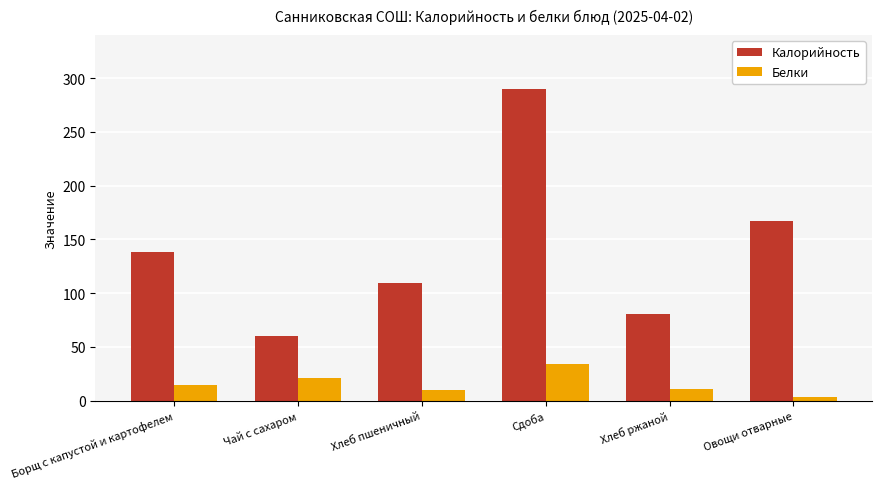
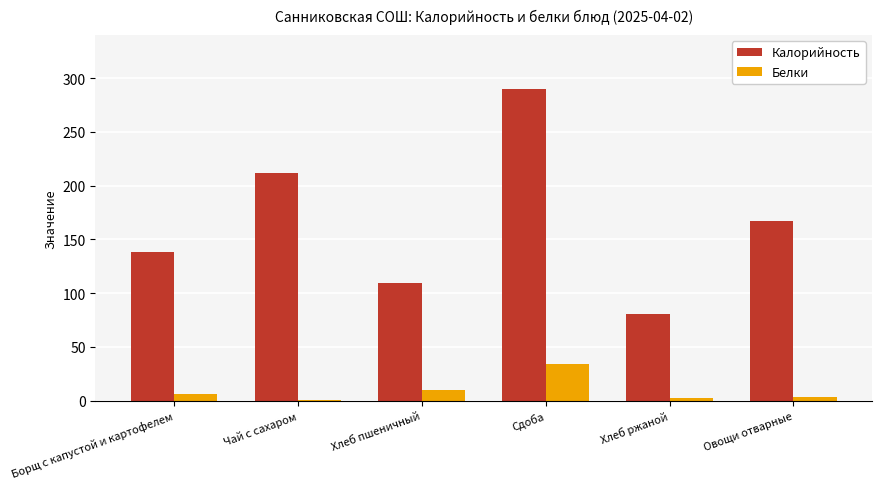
  {
    "Калорийность": {
      "Борщ с капустой и картофелем": 138,
-     "Чай с сахаром": 60,
+     "Чай с сахаром": 211,
      "Хлеб пшеничный": 109,
      "Сдоба": 290,
      "Хлеб ржаной": 80,
      "Овощи отварные": 167
    },
    "Белки": {
-     "Борщ с капустой и картофелем": 14,
-     "Чай с сахаром": 21,
+     "Борщ с капустой и картофелем": 6,
+     "Чай с сахаром": 0,
      "Хлеб пшеничный": 10,
      "Сдоба": 34,
-     "Хлеб ржаной": 11,
+     "Хлеб ржаной": 2,
      "Овощи отварные": 4
    }
  }
